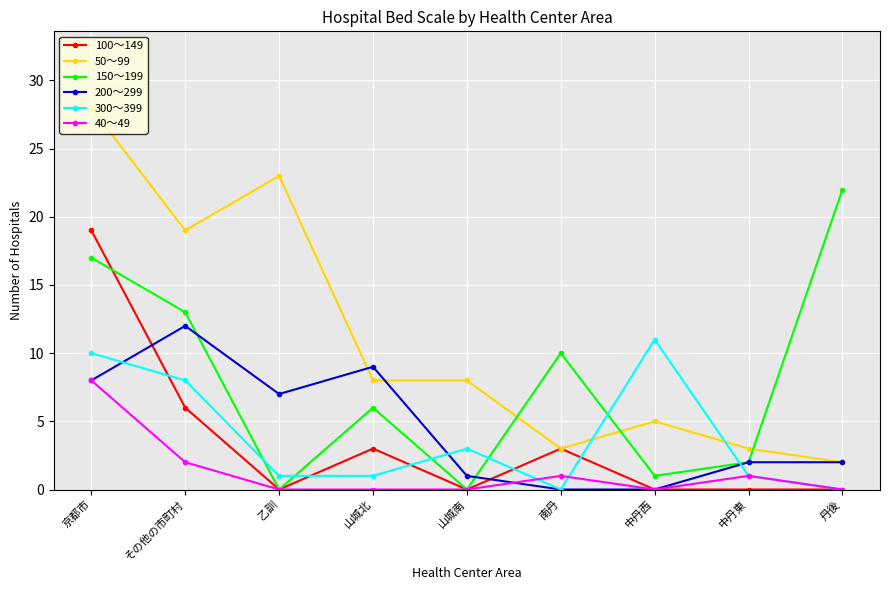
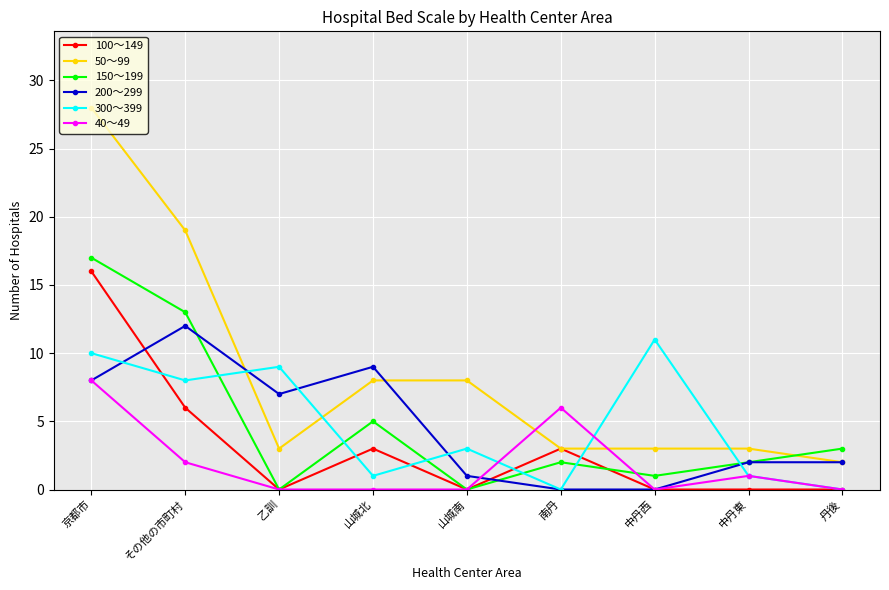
  {
    "100～149": {
-     "京都市": 19,
+     "京都市": 16,
      "その他の市町村": 6,
      "山城北": 3,
      "中丹東": 0
    },
    "50～99": {
      "その他の市町村": 19,
-     "乙訓": 23,
+     "乙訓": 3,
      "山城北": 8,
      "山城南": 8,
-     "中丹西": 5,
+     "中丹西": 3,
      "中丹東": 3
    },
    "150～199": {
      "京都市": 17,
      "その他の市町村": 13,
-     "山城北": 6,
-     "南丹": 10,
+     "山城北": 5,
+     "南丹": 2,
      "中丹西": 1,
-     "丹後": 22
+     "丹後": 3
    },
    "200～299": {
      "その他の市町村": 12,
      "乙訓": 7,
      "山城北": 9,
      "山城南": 1
    },
    "300～399": {
      "京都市": 10,
      "その他の市町村": 8,
-     "乙訓": 1,
+     "乙訓": 9,
      "山城北": 1,
      "山城南": 3,
      "中丹西": 11
    },
    "40～49": {
      "その他の市町村": 2,
      "山城北": 0,
-     "南丹": 1
+     "南丹": 6
    }
  }
